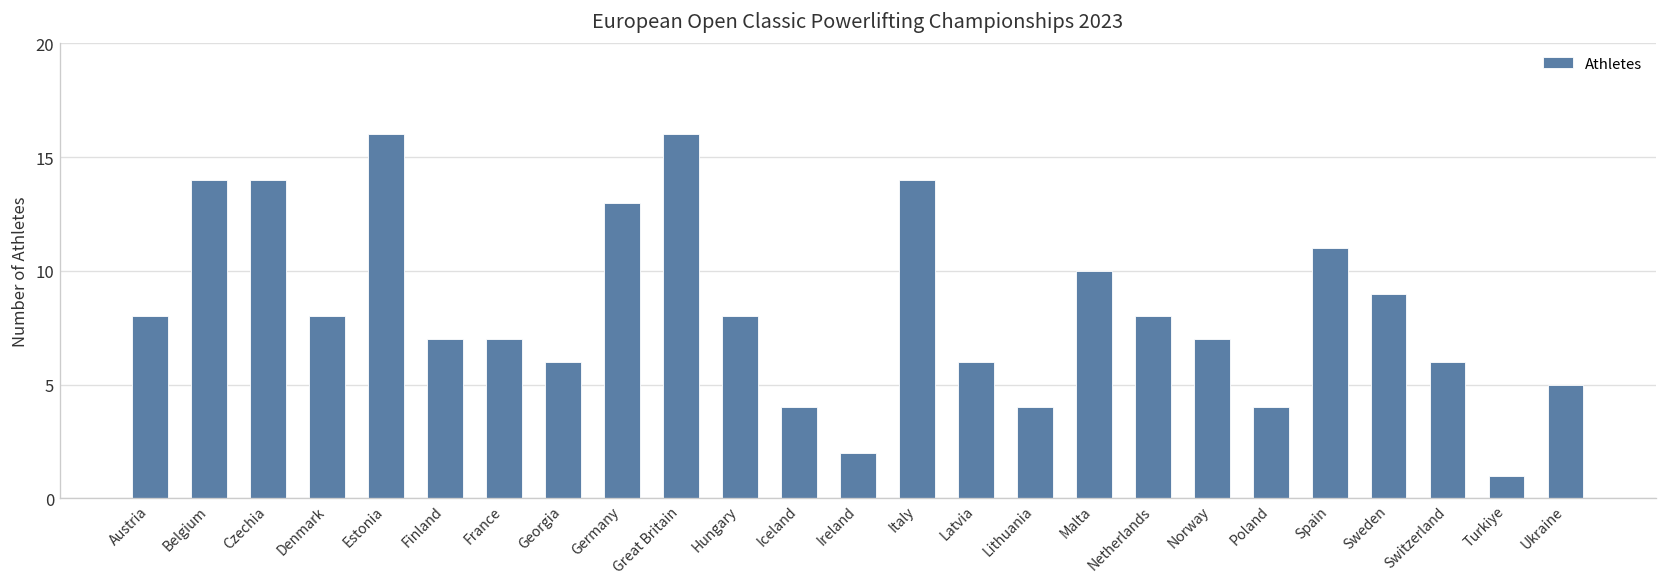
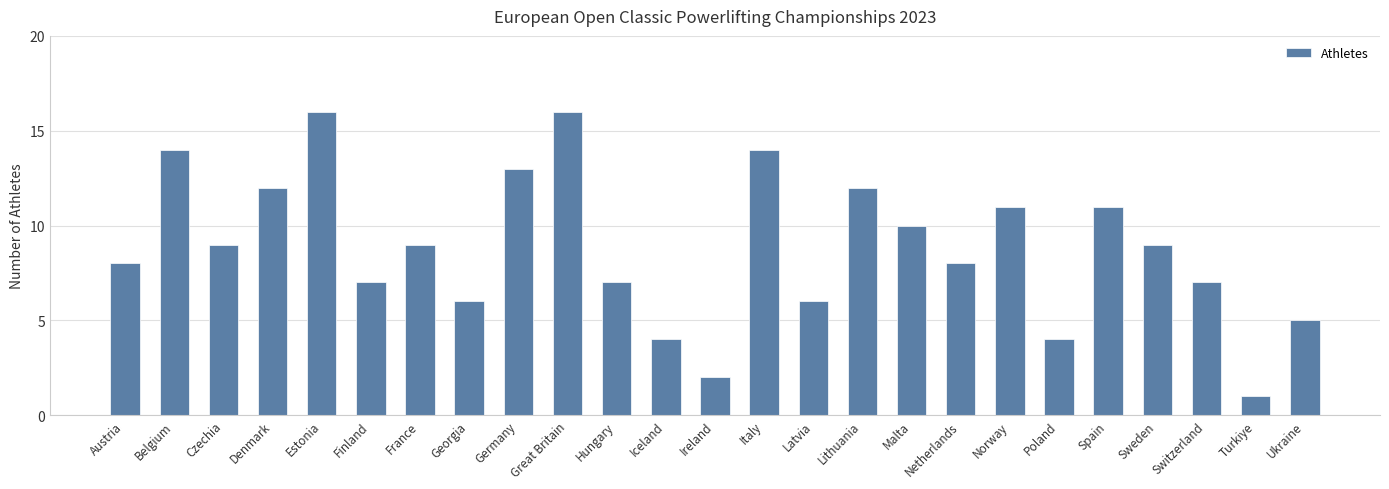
  {
    "Austria": 8,
    "Belgium": 14,
-   "Czechia": 14,
-   "Denmark": 8,
+   "Czechia": 9,
+   "Denmark": 12,
    "Estonia": 16,
    "Finland": 7,
-   "France": 7,
+   "France": 9,
    "Georgia": 6,
    "Germany": 13,
    "Great Britain": 16,
-   "Hungary": 8,
+   "Hungary": 7,
    "Iceland": 4,
    "Ireland": 2,
    "Italy": 14,
    "Latvia": 6,
-   "Lithuania": 4,
+   "Lithuania": 12,
    "Malta": 10,
    "Netherlands": 8,
-   "Norway": 7,
+   "Norway": 11,
    "Poland": 4,
    "Spain": 11,
    "Sweden": 9,
-   "Switzerland": 6,
+   "Switzerland": 7,
    "Turkiye": 1,
    "Ukraine": 5
  }
